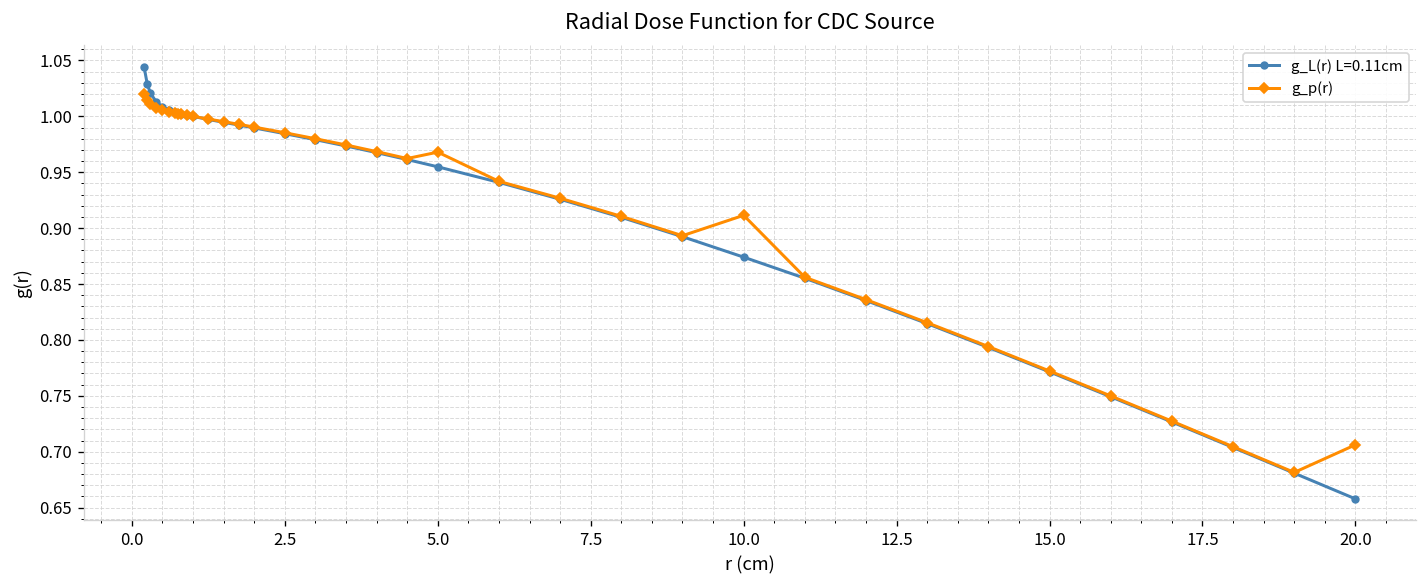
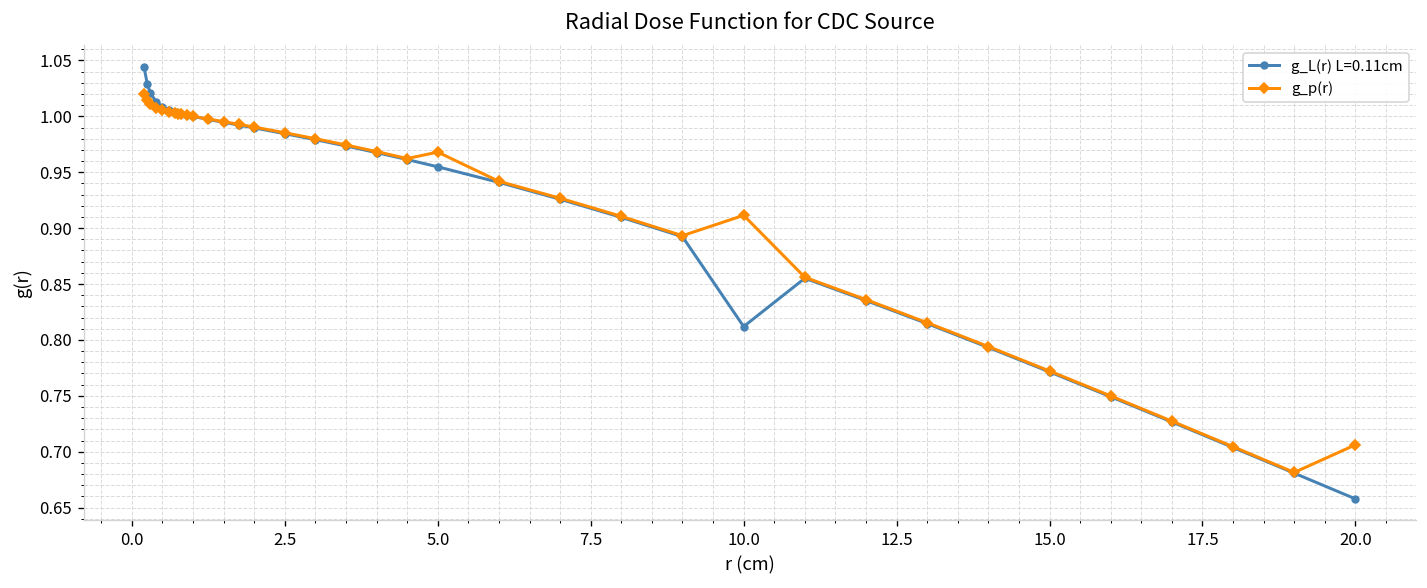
  {
    "g_L(r) L=0.11cm": {
      "5.0": 0.95,
-     "10.0": 0.87,
+     "10.0": 0.81,
      "20.0": 0.66
    },
    "g_p(r)": {
      "5.0": 0.97,
      "10.0": 0.91,
      "20.0": 0.71
    }
  }
